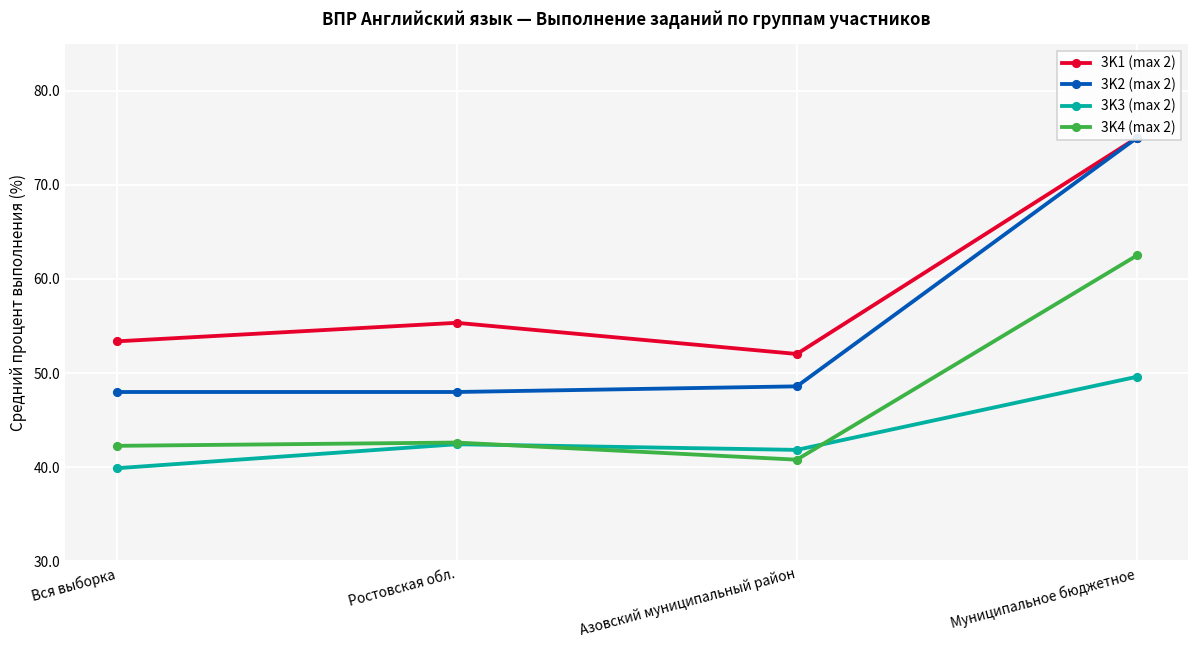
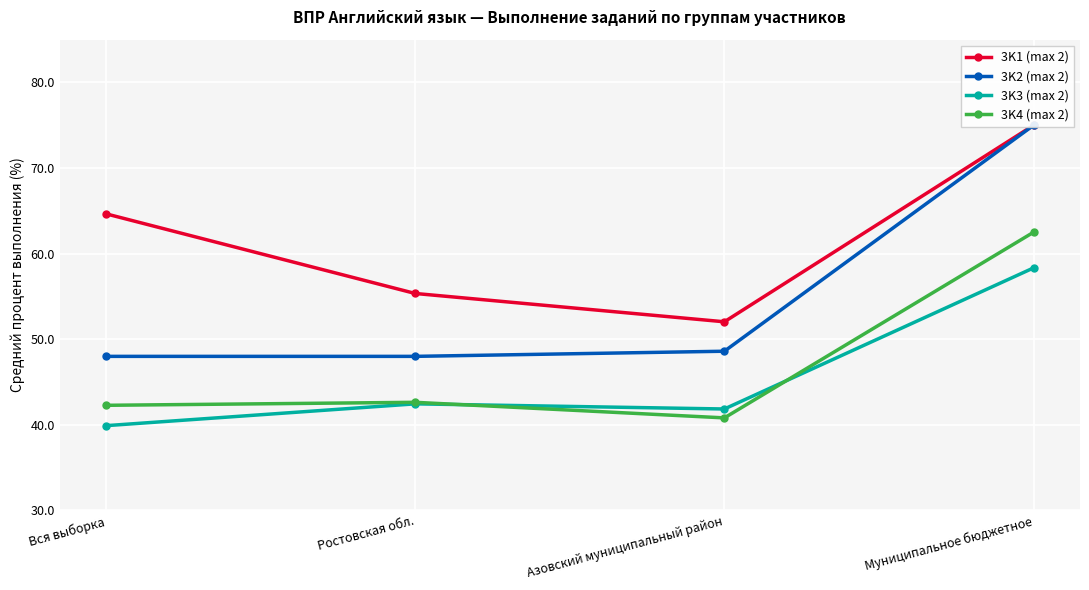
  {
    "3K1 (max 2)": {
-     "Вся выборка": 53,
+     "Вся выборка": 65,
      "Ростовская обл.": 55,
      "Азовский муниципальный район": 52
    },
    "3K2 (max 2)": {
      "Вся выборка": 48,
      "Ростовская обл.": 48,
      "Азовский муниципальный район": 49
    },
    "3K3 (max 2)": {
      "Вся выборка": 40,
      "Азовский муниципальный район": 42,
-     "Муниципальное бюджетное": 50
+     "Муниципальное бюджетное": 58
    },
    "3K4 (max 2)": {
      "Вся выборка": 42,
      "Азовский муниципальный район": 41,
      "Муниципальное бюджетное": 63
    }
  }
